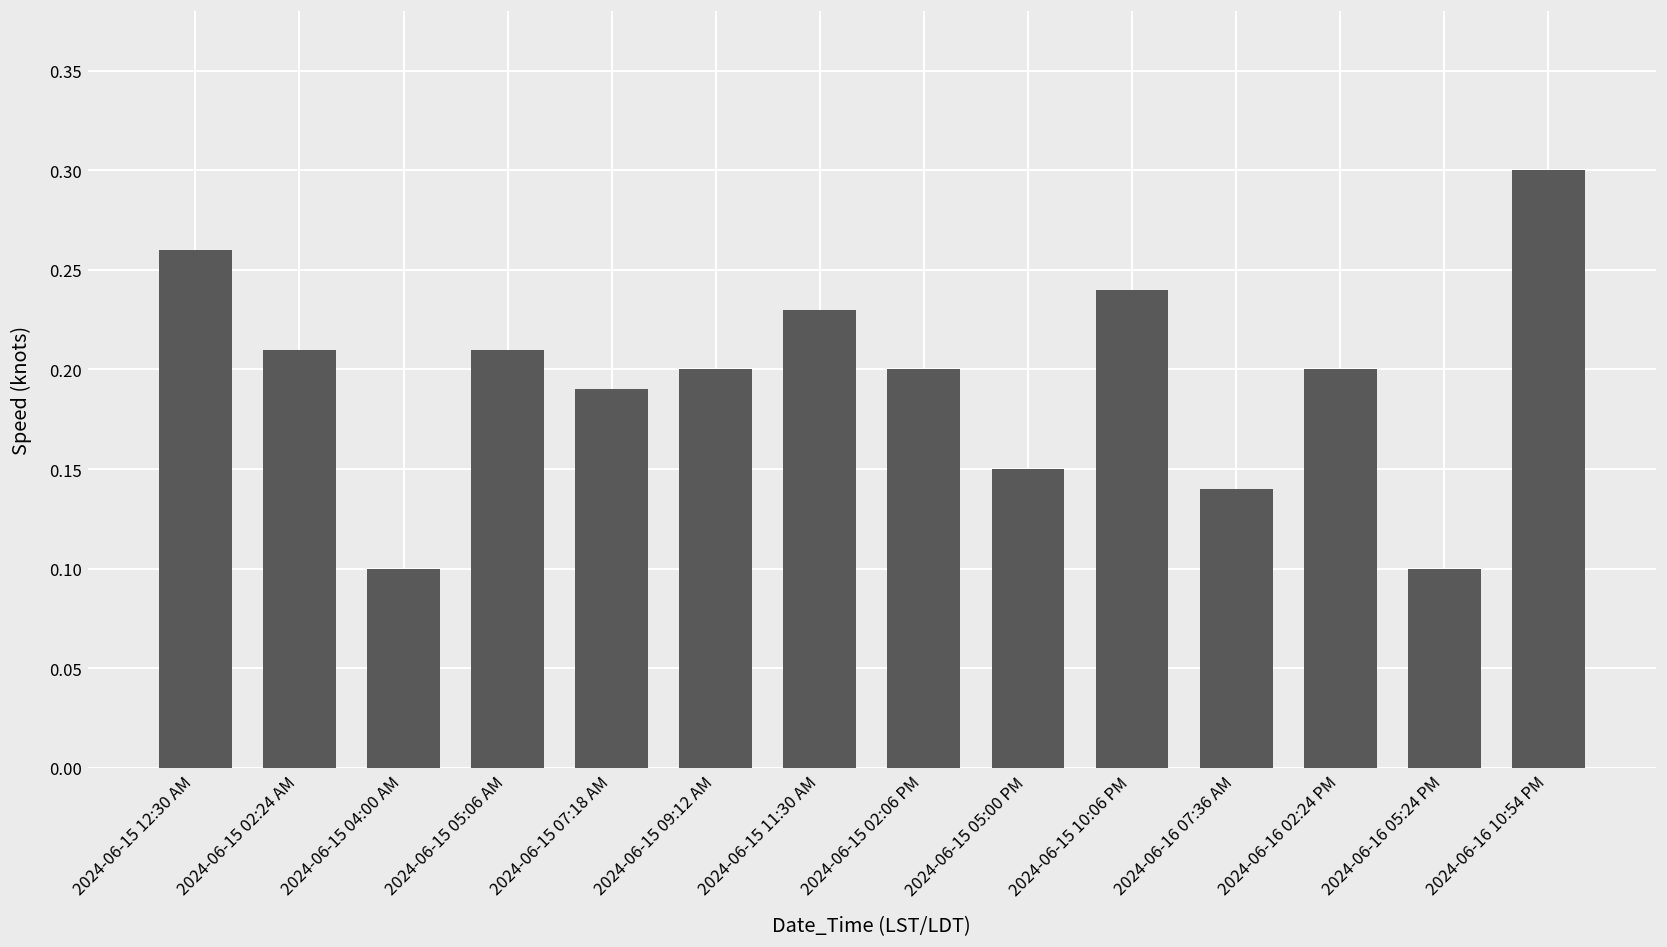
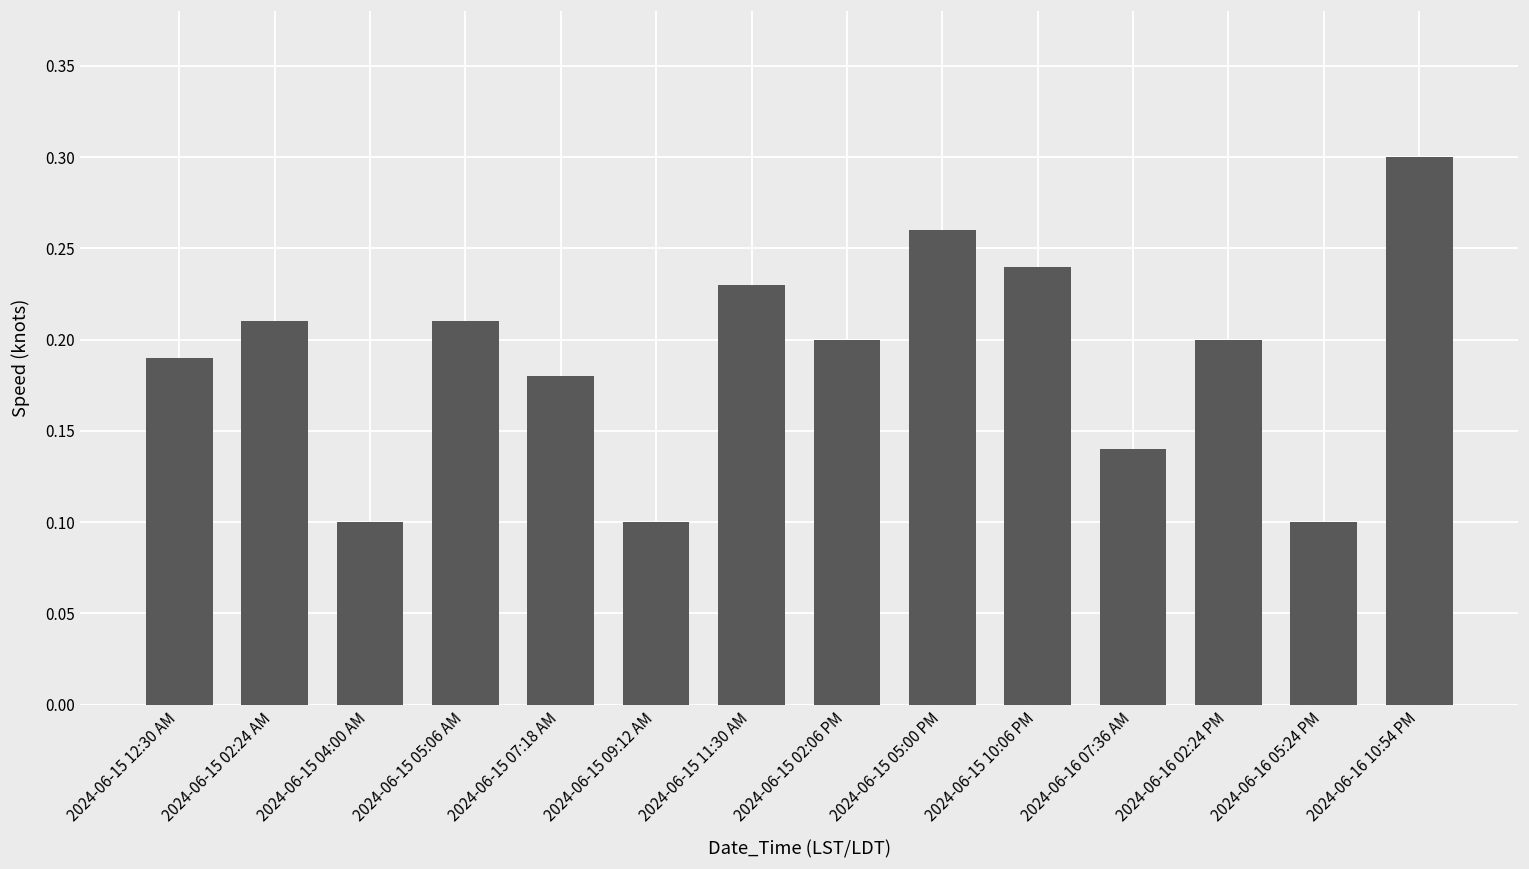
  {
-   "2024-06-15 12:30 AM": 0.26,
+   "2024-06-15 12:30 AM": 0.19,
    "2024-06-15 02:24 AM": 0.21,
    "2024-06-15 04:00 AM": 0.10,
    "2024-06-15 05:06 AM": 0.21,
-   "2024-06-15 07:18 AM": 0.19,
-   "2024-06-15 09:12 AM": 0.2,
+   "2024-06-15 07:18 AM": 0.18,
+   "2024-06-15 09:12 AM": 0.1,
    "2024-06-15 11:30 AM": 0.23,
    "2024-06-15 02:06 PM": 0.20,
-   "2024-06-15 05:00 PM": 0.15,
+   "2024-06-15 05:00 PM": 0.26,
    "2024-06-15 10:06 PM": 0.24,
    "2024-06-16 07:36 AM": 0.14,
    "2024-06-16 02:24 PM": 0.20,
    "2024-06-16 05:24 PM": 0.10,
    "2024-06-16 10:54 PM": 0.30
  }
